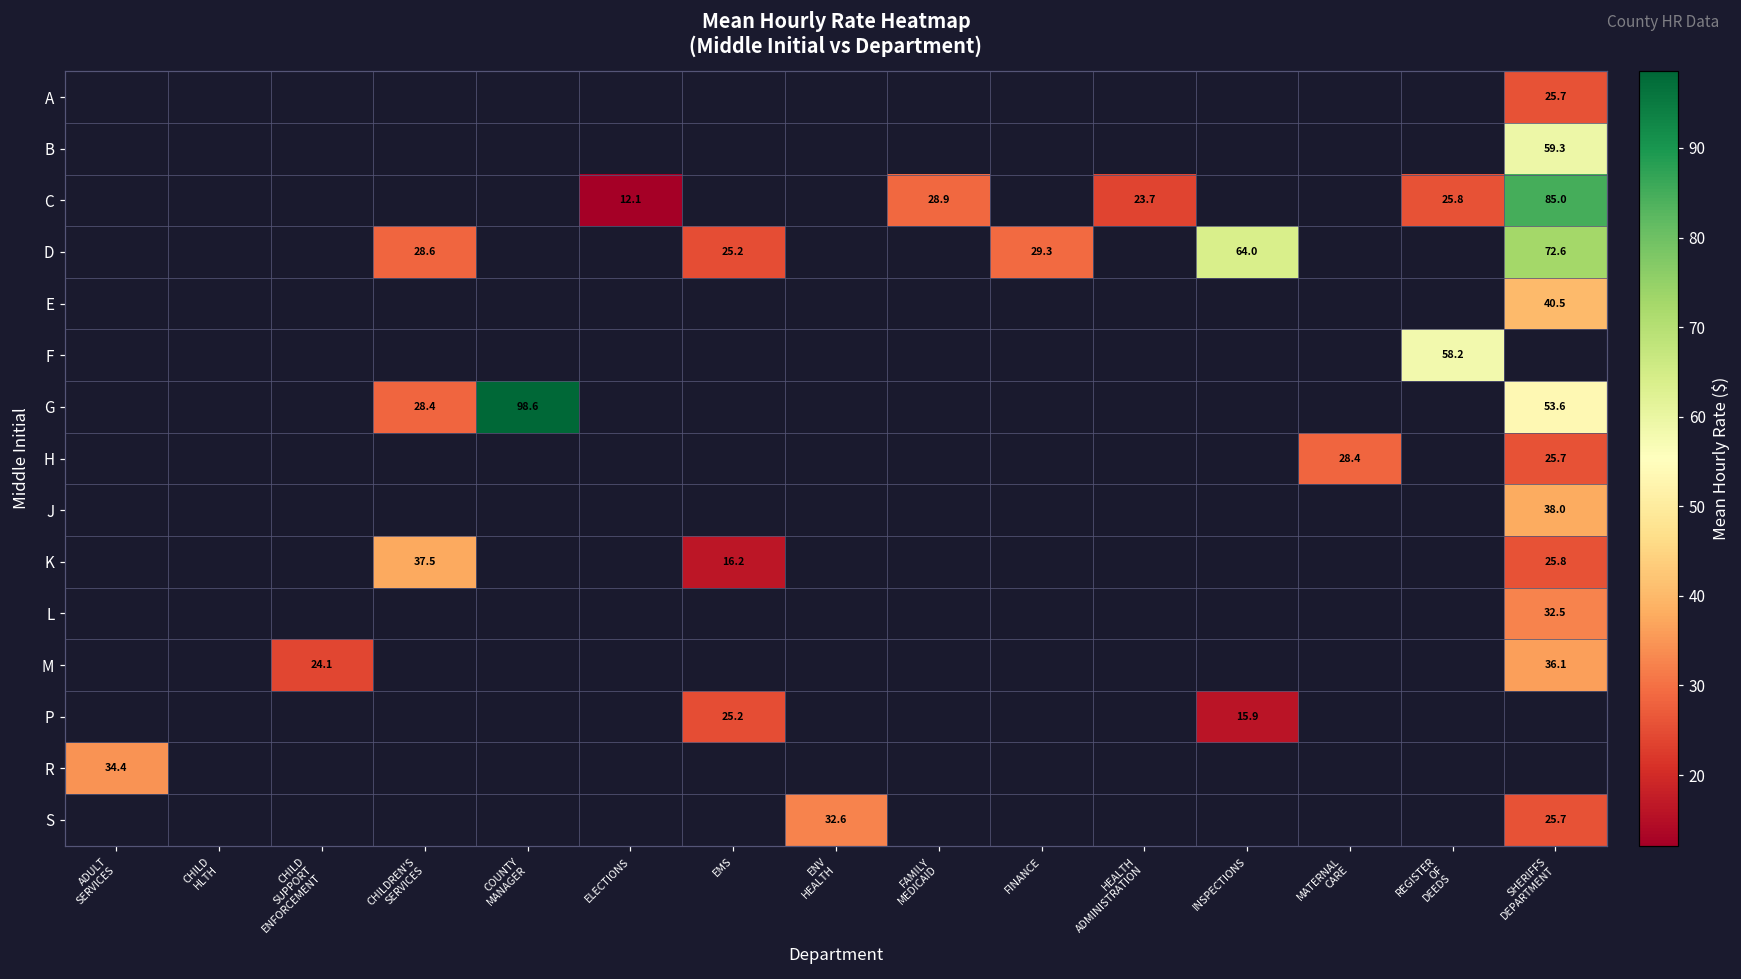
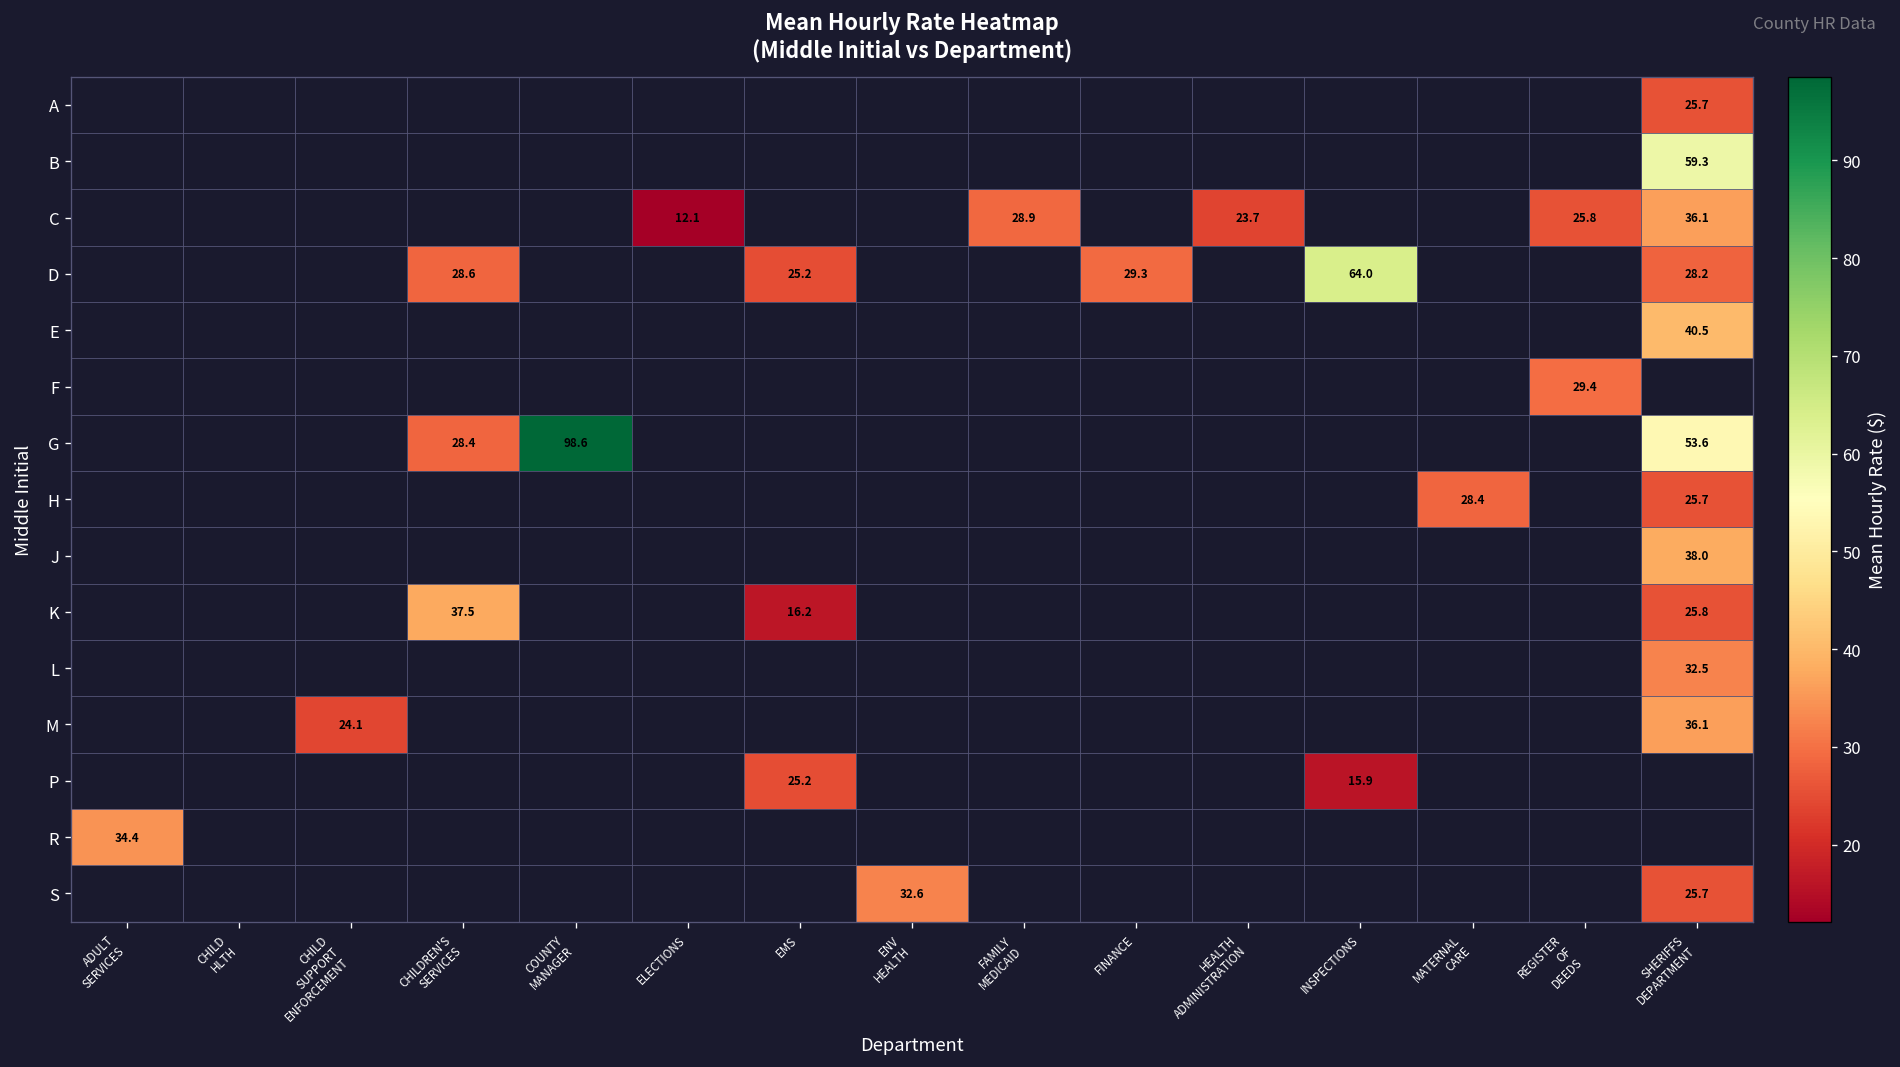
  {
    "A": {
      "SHERIFFS DEPARTMENT": 25.7
    },
    "B": {
      "SHERIFFS DEPARTMENT": 59.3
    },
    "C": {
      "ELECTIONS": 12.1,
      "FAMILY MEDICAID": 28.9,
      "HEALTH ADMINISTRATION": 23.7,
      "REGISTER OF DEEDS": 25.8,
-     "SHERIFFS DEPARTMENT": 85.0
+     "SHERIFFS DEPARTMENT": 36.1
    },
    "D": {
      "CHILDREN'S SERVICES": 28.6,
      "EMS": 25.2,
      "FINANCE": 29.3,
      "INSPECTIONS": 64.0,
-     "SHERIFFS DEPARTMENT": 72.6
+     "SHERIFFS DEPARTMENT": 28.2
    },
    "E": {
      "SHERIFFS DEPARTMENT": 40.5
    },
    "F": {
-     "REGISTER OF DEEDS": 58.2
+     "REGISTER OF DEEDS": 29.4
    },
    "G": {
      "CHILDREN'S SERVICES": 28.4,
      "COUNTY MANAGER": 98.6,
      "SHERIFFS DEPARTMENT": 53.6
    },
    "H": {
      "MATERNAL CARE": 28.4,
      "SHERIFFS DEPARTMENT": 25.7
    },
    "J": {
      "SHERIFFS DEPARTMENT": 38.0
    },
    "K": {
      "CHILDREN'S SERVICES": 37.5,
      "EMS": 16.2,
      "SHERIFFS DEPARTMENT": 25.8
    },
    "L": {
      "SHERIFFS DEPARTMENT": 32.5
    },
    "M": {
      "CHILD SUPPORT ENFORCEMENT": 24.1,
      "SHERIFFS DEPARTMENT": 36.1
    },
    "P": {
      "EMS": 25.2,
      "INSPECTIONS": 15.9
    },
    "R": {
      "ADULT SERVICES": 34.4
    },
    "S": {
      "ENV HEALTH": 32.6,
      "SHERIFFS DEPARTMENT": 25.7
    }
  }
